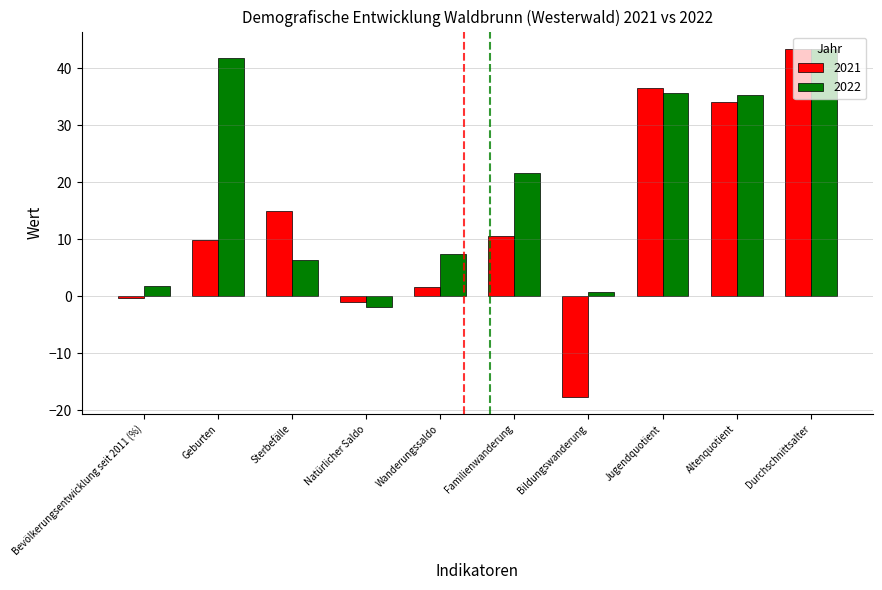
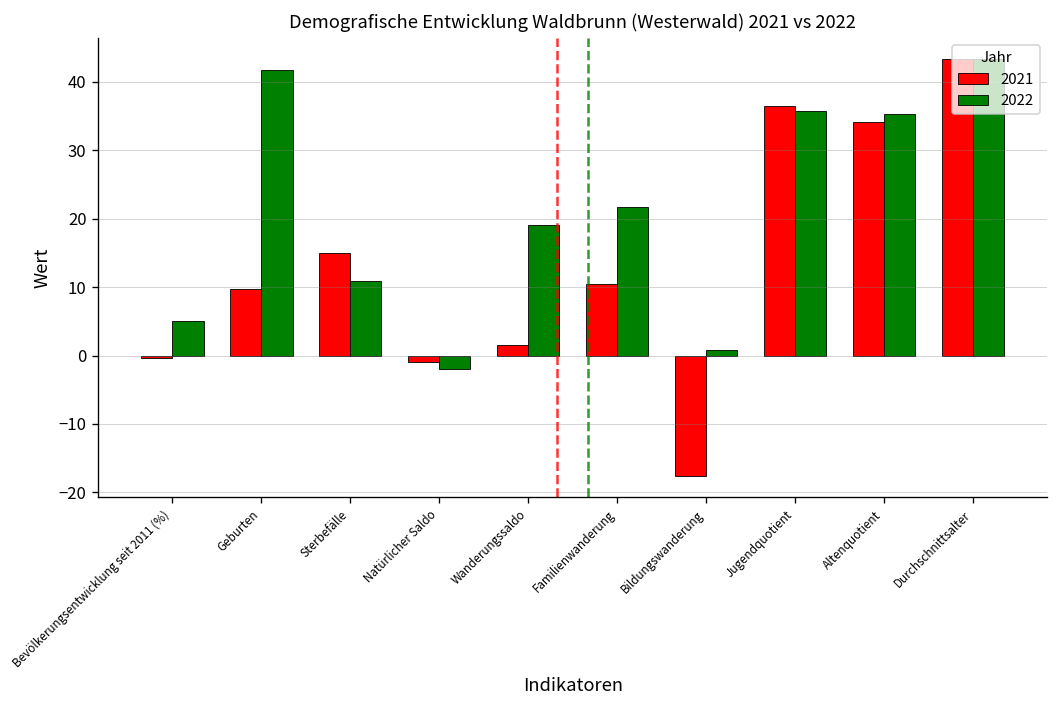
  {
    "2021": {
      "Geburten": 10,
      "Sterbefälle": 15,
      "Natürlicher Saldo": -1,
      "Wanderungssaldo": 2,
      "Familienwanderung": 11,
      "Bildungswanderung": -18,
      "Jugendquotient": 37,
      "Altenquotient": 34
    },
    "2022": {
-     "Bevölkerungsentwicklung seit 2011 (%)": 2,
+     "Bevölkerungsentwicklung seit 2011 (%)": 5,
      "Geburten": 42,
-     "Sterbefälle": 6,
+     "Sterbefälle": 11,
      "Natürlicher Saldo": -2,
-     "Wanderungssaldo": 7,
+     "Wanderungssaldo": 19,
      "Familienwanderung": 22,
      "Bildungswanderung": 1,
      "Jugendquotient": 36,
      "Altenquotient": 35
    }
  }
